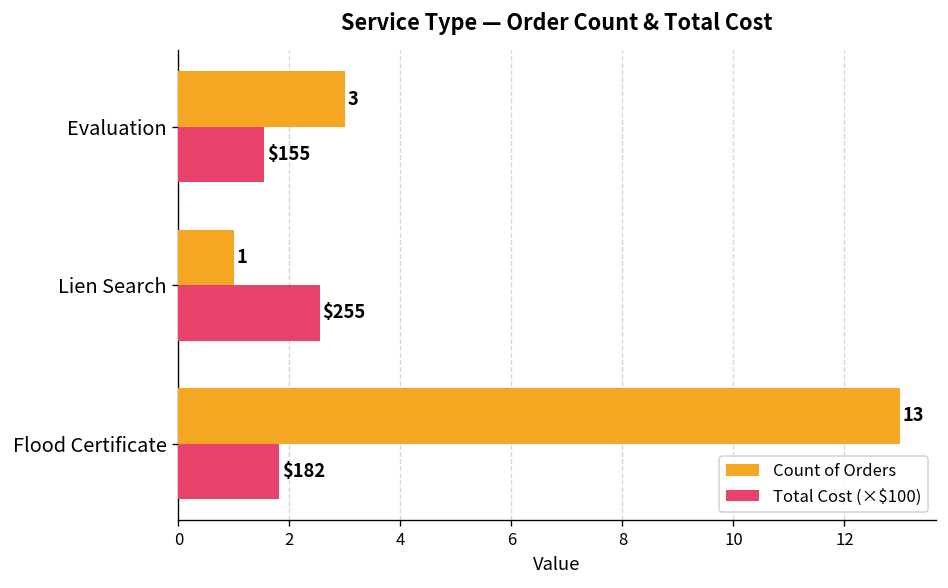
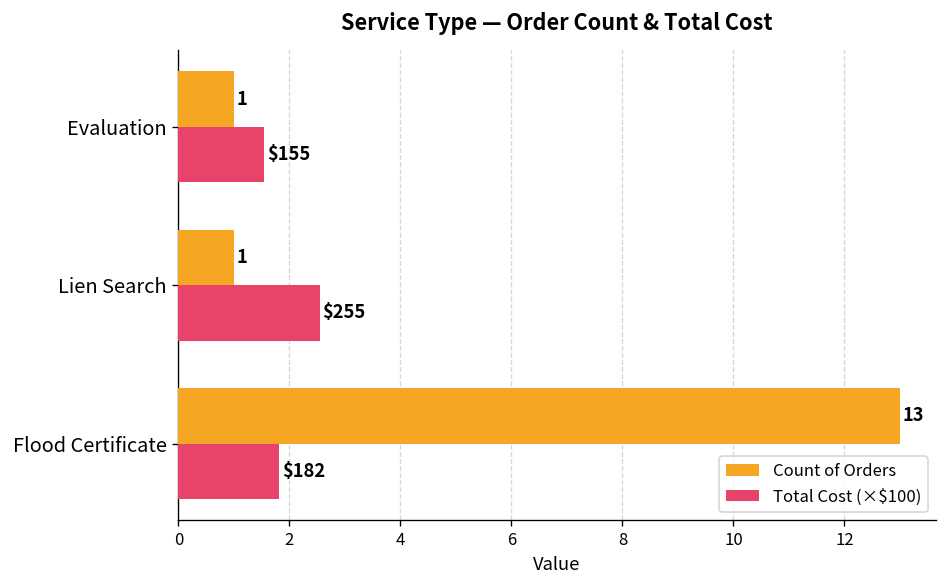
  {
    "Count of Orders": {
-     "Evaluation": "3",
+     "Evaluation": "1",
      "Lien Search": "1",
      "Flood Certificate": "13"
    },
    "Total Cost (×$100)": {
      "Evaluation": "$155",
      "Lien Search": "$255",
      "Flood Certificate": "$182"
    }
  }
